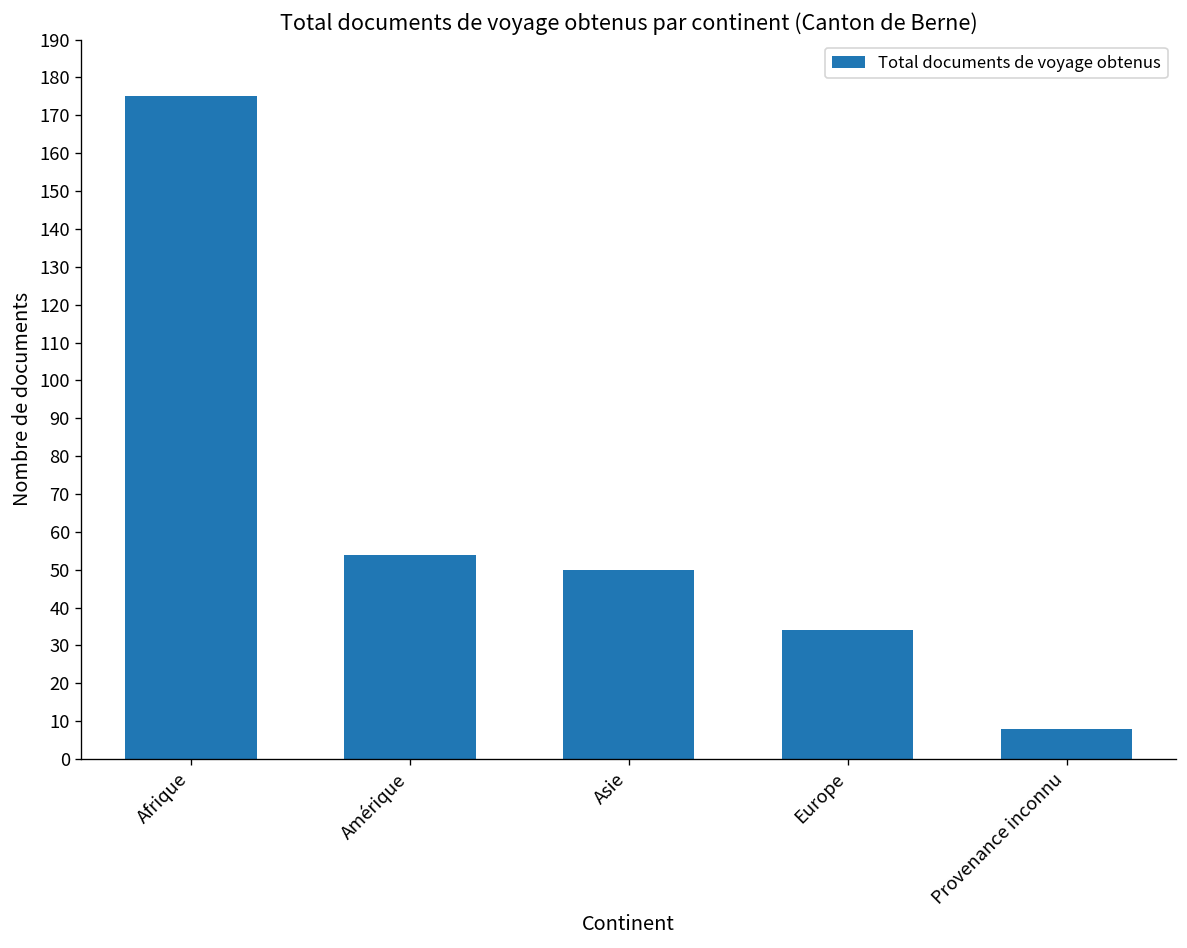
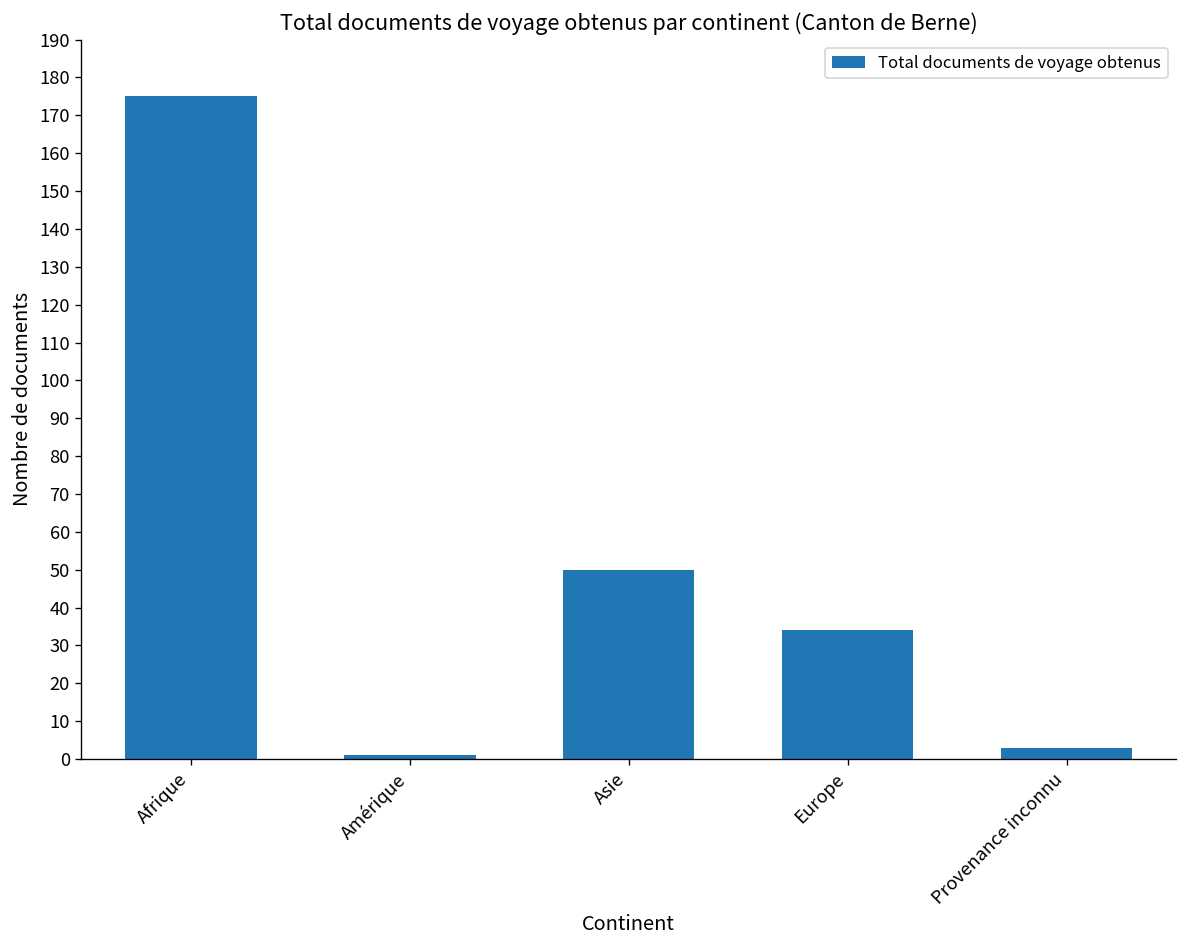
  {
    "Afrique": 175,
-   "Amérique": 54,
+   "Amérique": 1,
    "Asie": 50,
    "Europe": 34,
-   "Provenance inconnu": 8
+   "Provenance inconnu": 3
  }
